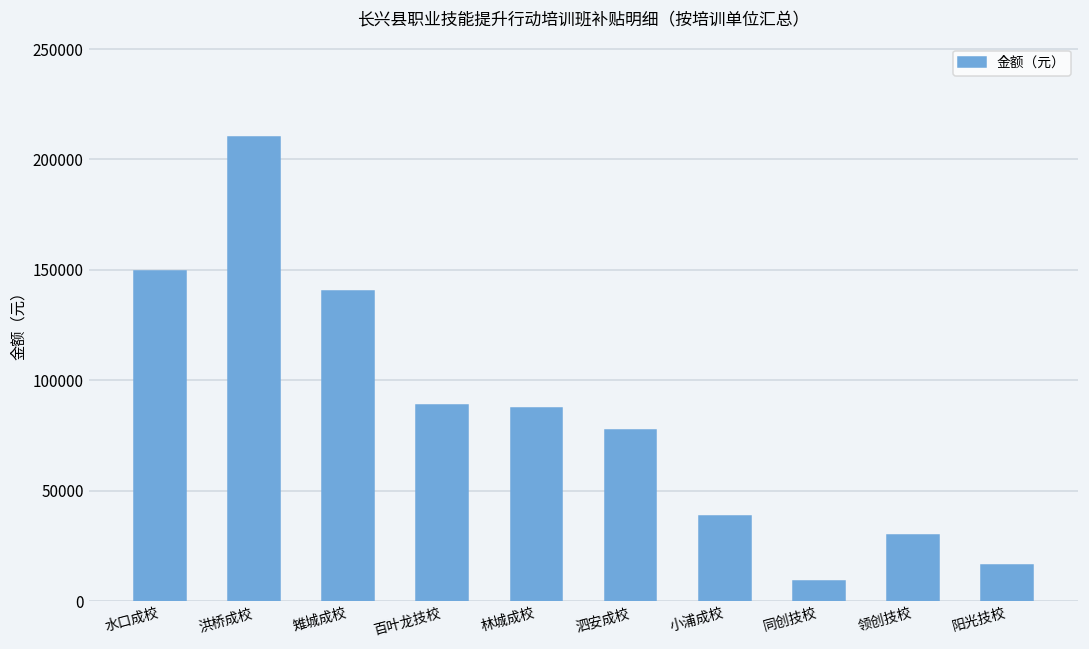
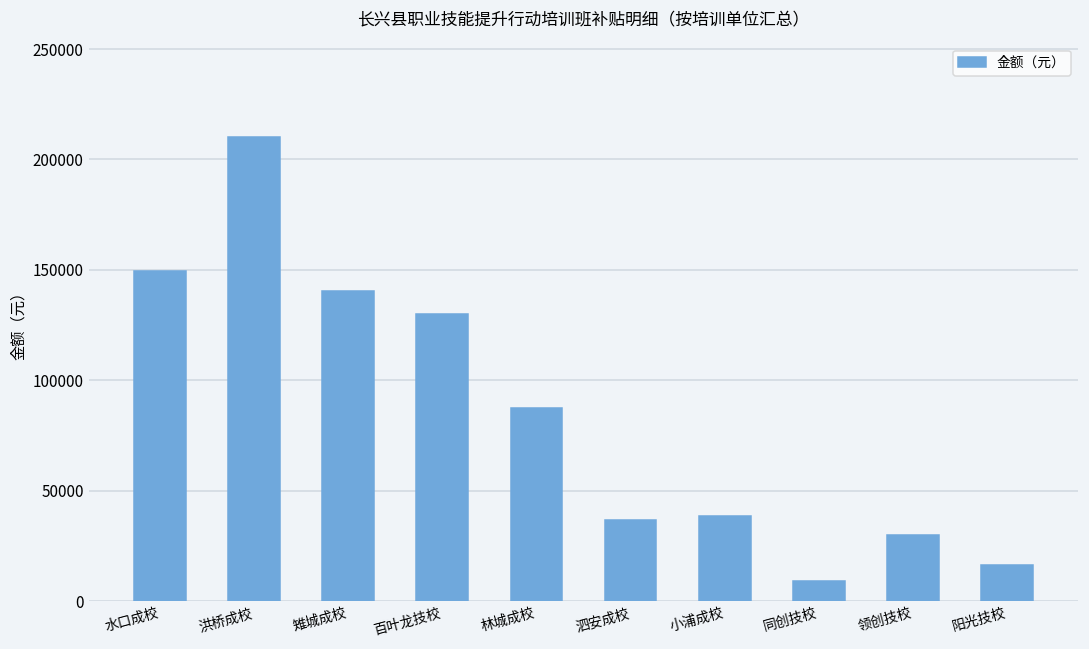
  {
    "水口成校": 149000,
    "洪桥成校": 210000,
    "雉城成校": 141000,
-   "百叶龙技校": 89000,
+   "百叶龙技校": 130000,
    "林城成校": 87000,
-   "泗安成校": 78000,
+   "泗安成校": 37000,
    "小浦成校": 38000,
    "同创技校": 9000,
    "领创技校": 30000,
    "阳光技校": 17000
  }
